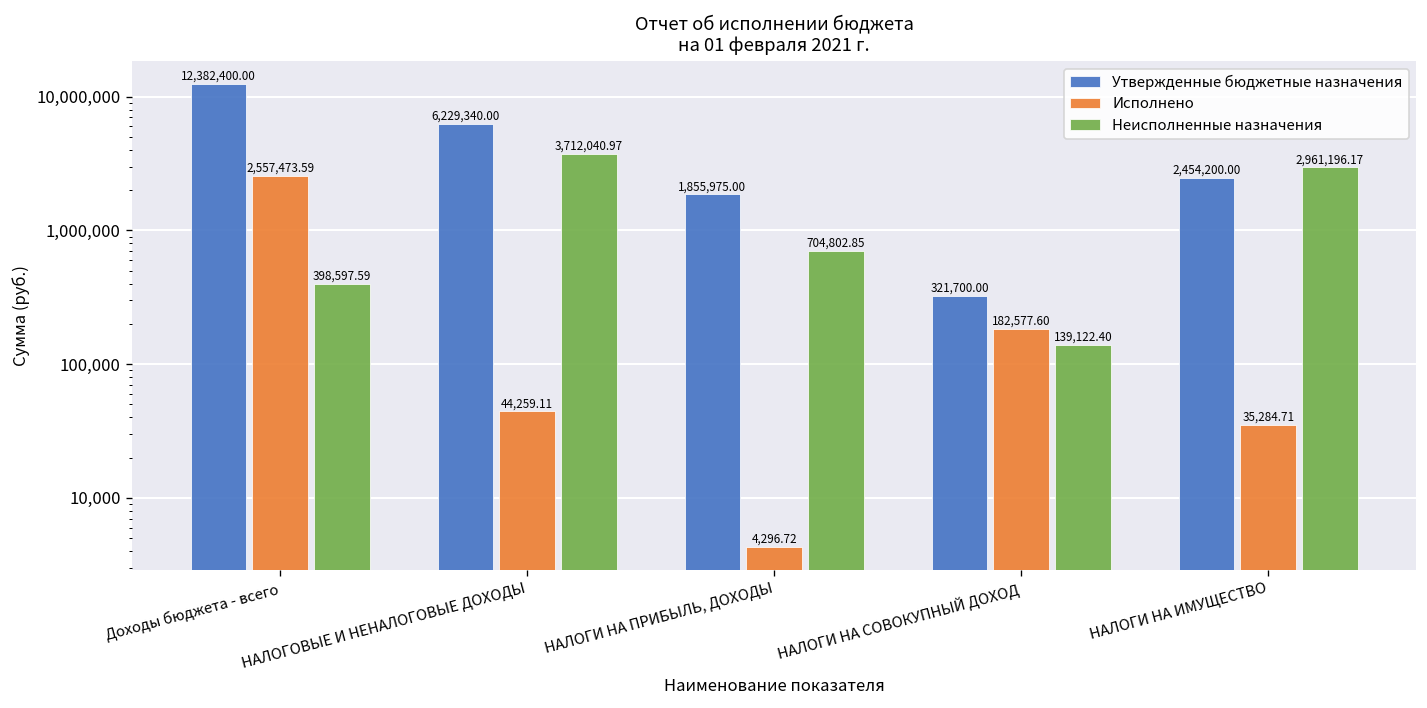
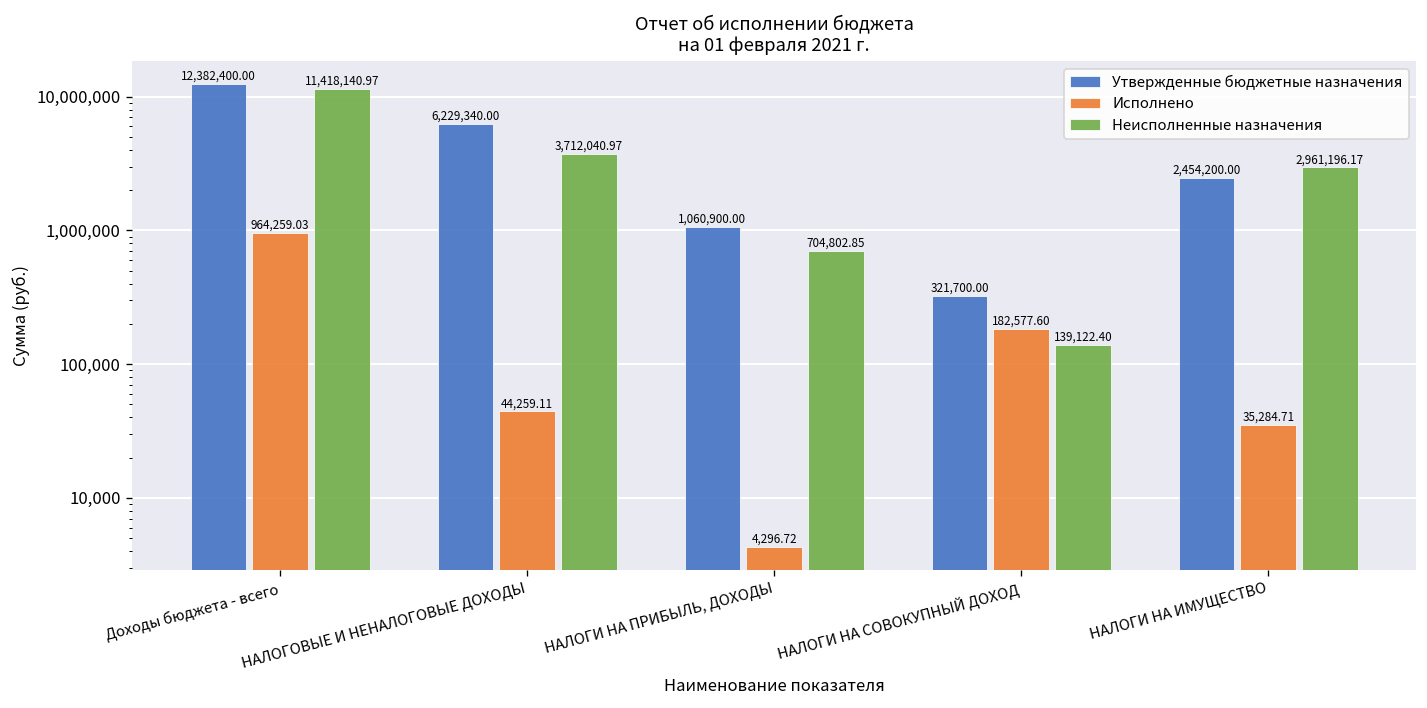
  {
    "Утвержденные бюджетные назначения": {
      "Доходы бюджета - всего": "12,382,400.00",
      "НАЛОГОВЫЕ И НЕНАЛОГОВЫЕ ДОХОДЫ": "6,229,340.00",
-     "НАЛОГИ НА ПРИБЫЛЬ, ДОХОДЫ": "1,855,975.00",
+     "НАЛОГИ НА ПРИБЫЛЬ, ДОХОДЫ": "1,060,900.00",
      "НАЛОГИ НА СОВОКУПНЫЙ ДОХОД": "321,700.00",
      "НАЛОГИ НА ИМУЩЕСТВО": "2,454,200.00"
    },
    "Исполнено": {
-     "Доходы бюджета - всего": "2,557,473.59",
+     "Доходы бюджета - всего": "964,259.03",
      "НАЛОГОВЫЕ И НЕНАЛОГОВЫЕ ДОХОДЫ": "44,259.11",
      "НАЛОГИ НА ПРИБЫЛЬ, ДОХОДЫ": "4,296.72",
      "НАЛОГИ НА СОВОКУПНЫЙ ДОХОД": "182,577.60",
      "НАЛОГИ НА ИМУЩЕСТВО": "35,284.71"
    },
    "Неисполненные назначения": {
-     "Доходы бюджета - всего": "398,597.59",
+     "Доходы бюджета - всего": "11,418,140.97",
      "НАЛОГОВЫЕ И НЕНАЛОГОВЫЕ ДОХОДЫ": "3,712,040.97",
      "НАЛОГИ НА ПРИБЫЛЬ, ДОХОДЫ": "704,802.85",
      "НАЛОГИ НА СОВОКУПНЫЙ ДОХОД": "139,122.40",
      "НАЛОГИ НА ИМУЩЕСТВО": "2,961,196.17"
    }
  }
